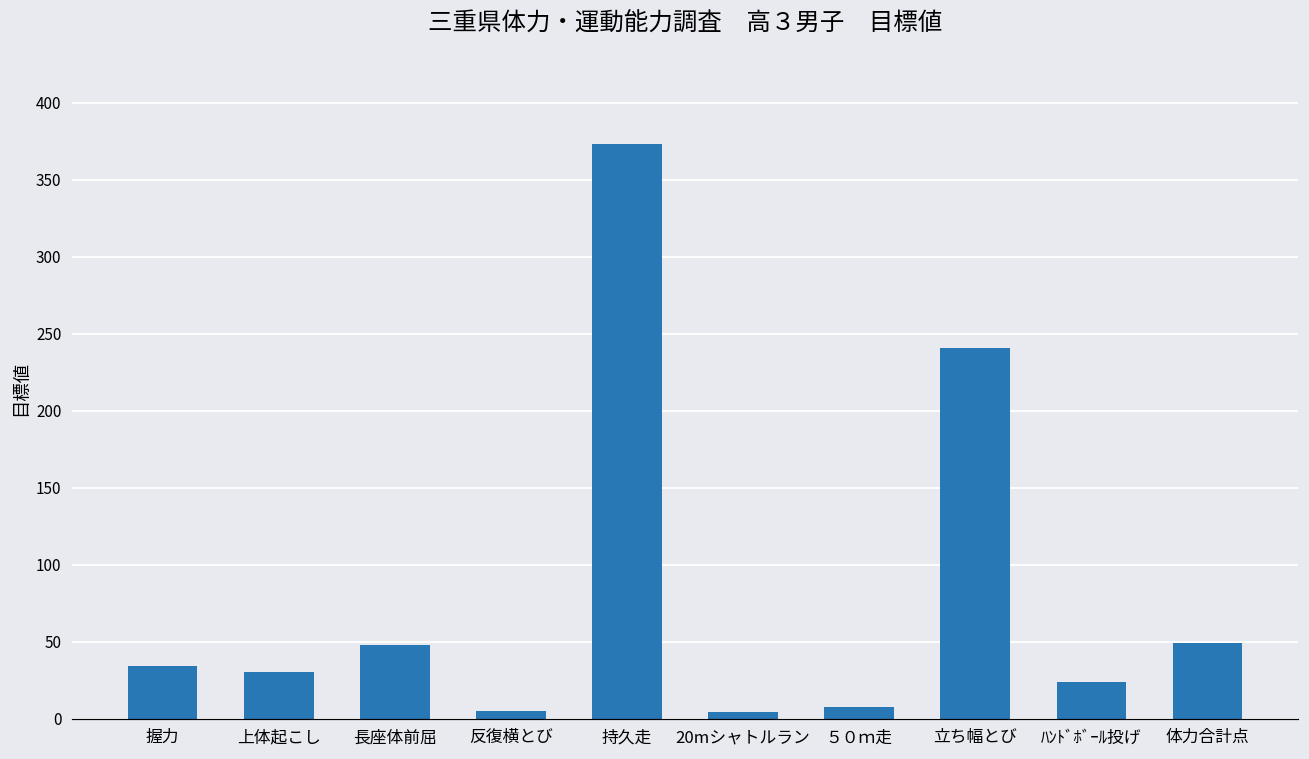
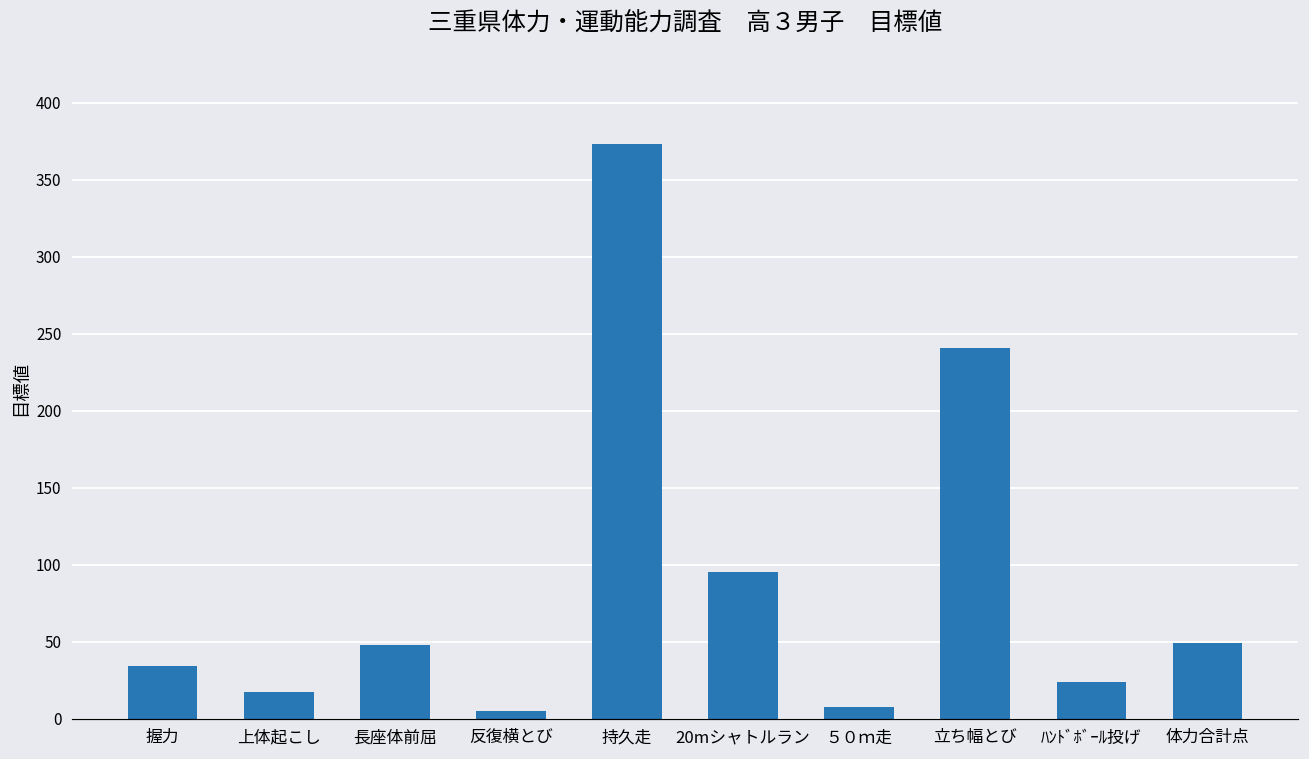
  {
    "握力": 34,
-   "上体起こし": 30,
+   "上体起こし": 17,
    "長座体前屈": 48,
    "反復横とび": 5,
    "持久走": 373,
-   "20mシャトルラン": 4,
+   "20mシャトルラン": 95,
    "５０ｍ走": 8,
    "立ち幅とび": 241,
    "ﾊﾝﾄﾞﾎﾞｰﾙ投げ": 24,
    "体力合計点": 49
  }
